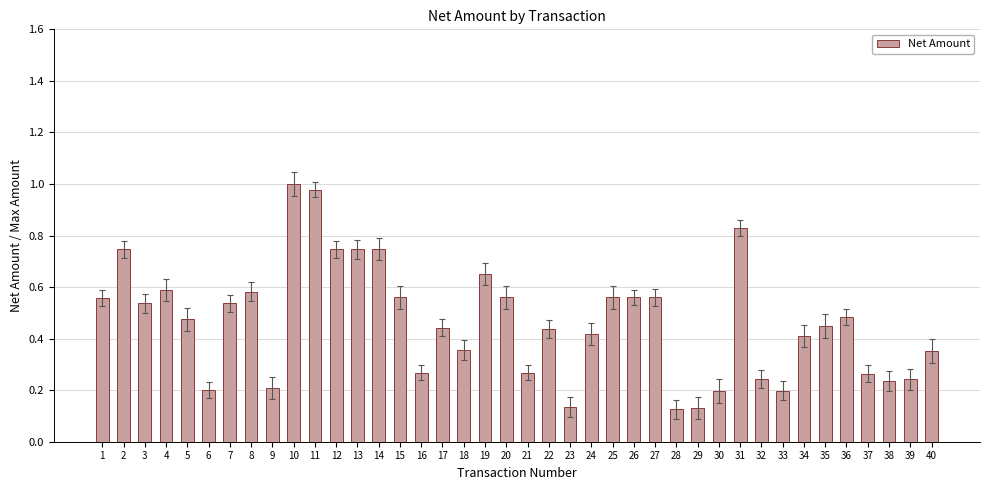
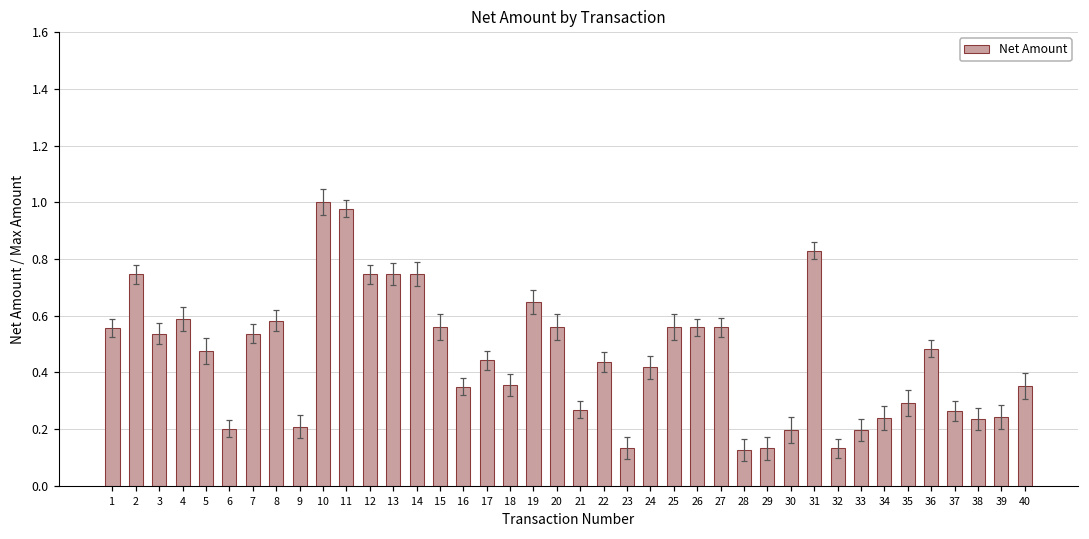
  {
    "Net Amount": {
      "1": 0.56,
      "2": 0.75,
      "3": 0.54,
      "4": 0.59,
      "5": 0.47,
      "6": 0.20,
      "7": 0.54,
      "8": 0.58,
      "9": 0.21,
      "10": 1.00,
      "11": 0.98,
      "12": 0.75,
      "13": 0.75,
      "14": 0.75,
      "15": 0.56,
-     "16": 0.27,
+     "16": 0.35,
      "17": 0.44,
      "18": 0.36,
      "19": 0.65,
      "20": 0.56,
      "21": 0.27,
      "22": 0.44,
      "23": 0.13,
      "24": 0.42,
      "25": 0.56,
      "26": 0.56,
      "27": 0.56,
      "28": 0.13,
      "29": 0.13,
      "30": 0.20,
      "31": 0.83,
-     "32": 0.24,
+     "32": 0.13,
      "33": 0.20,
-     "34": 0.41,
-     "35": 0.45,
+     "34": 0.24,
+     "35": 0.29,
      "36": 0.48,
      "37": 0.26,
      "38": 0.24,
      "39": 0.24,
      "40": 0.35
    }
  }
